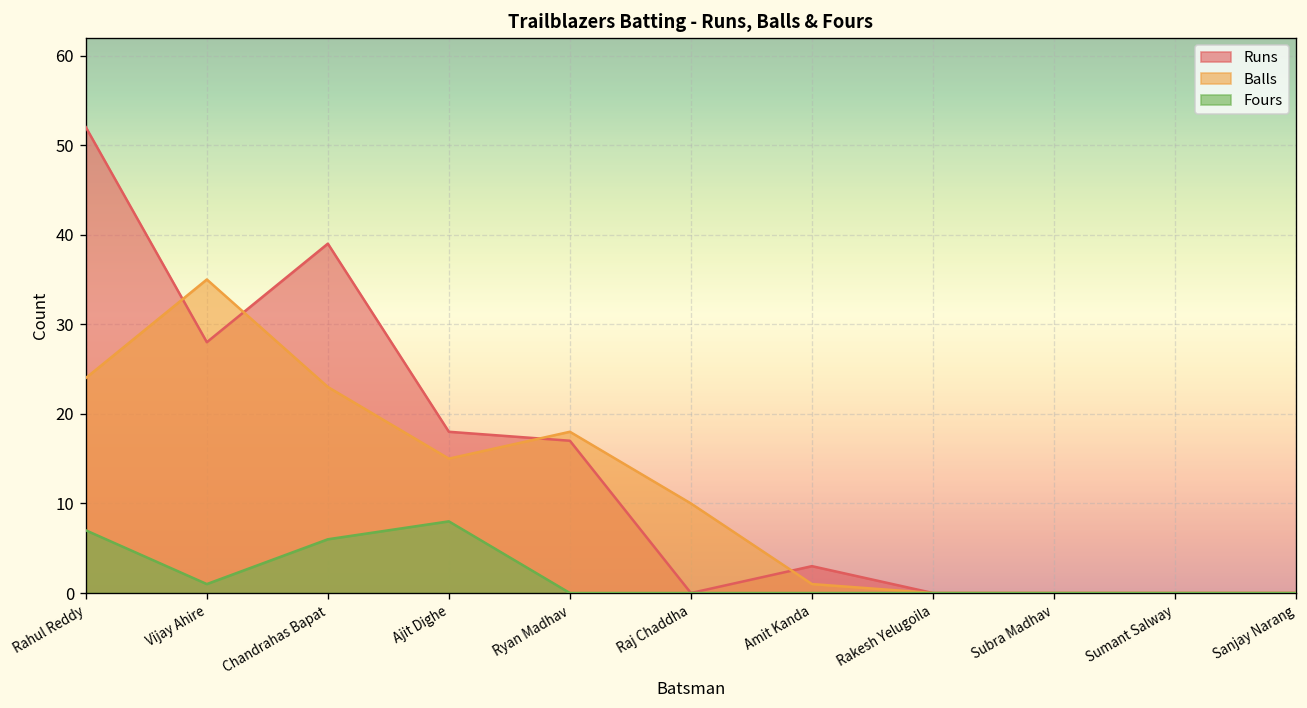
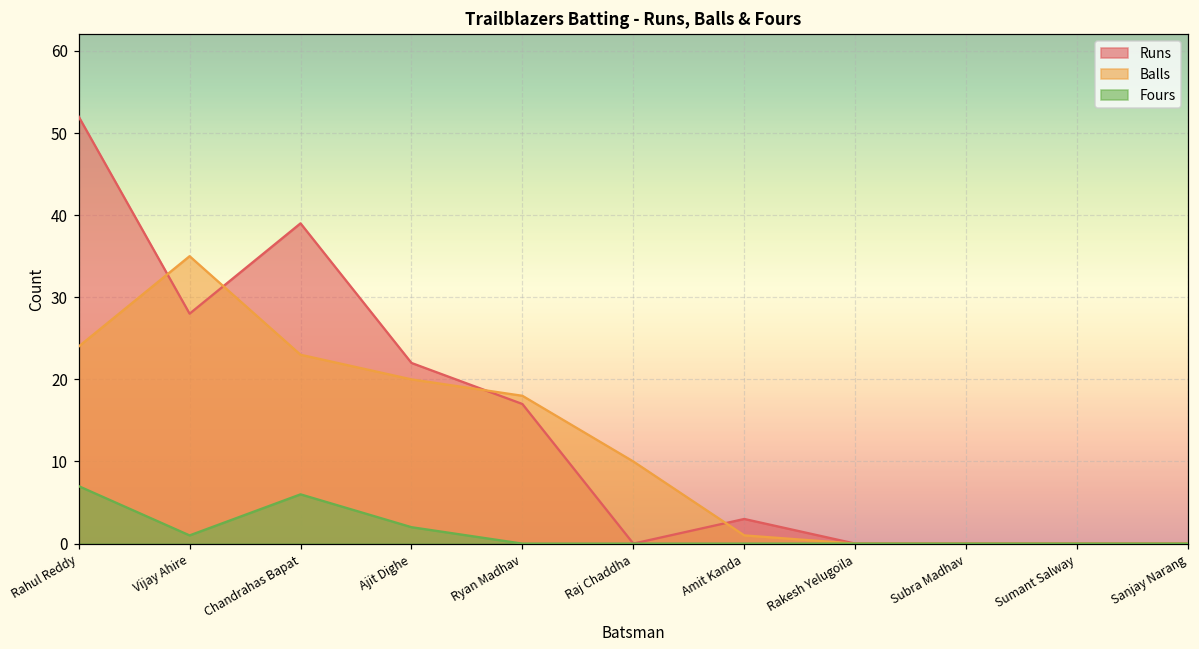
  {
    "Runs": {
      "Rahul Reddy": 52,
      "Vijay Ahire": 28,
      "Chandrahas Bapat": 39,
-     "Ajit Dighe": 18,
+     "Ajit Dighe": 22,
      "Ryan Madhav": 17,
      "Amit Kanda": 3
    },
    "Balls": {
      "Rahul Reddy": 24,
      "Vijay Ahire": 35,
      "Chandrahas Bapat": 23,
-     "Ajit Dighe": 15,
+     "Ajit Dighe": 20,
      "Ryan Madhav": 18,
      "Raj Chaddha": 10,
      "Amit Kanda": 1
    },
    "Fours": {
      "Rahul Reddy": 7,
      "Vijay Ahire": 1,
      "Chandrahas Bapat": 6,
-     "Ajit Dighe": 8,
+     "Ajit Dighe": 2,
      "Ryan Madhav": 0,
      "Amit Kanda": 0
    }
  }
